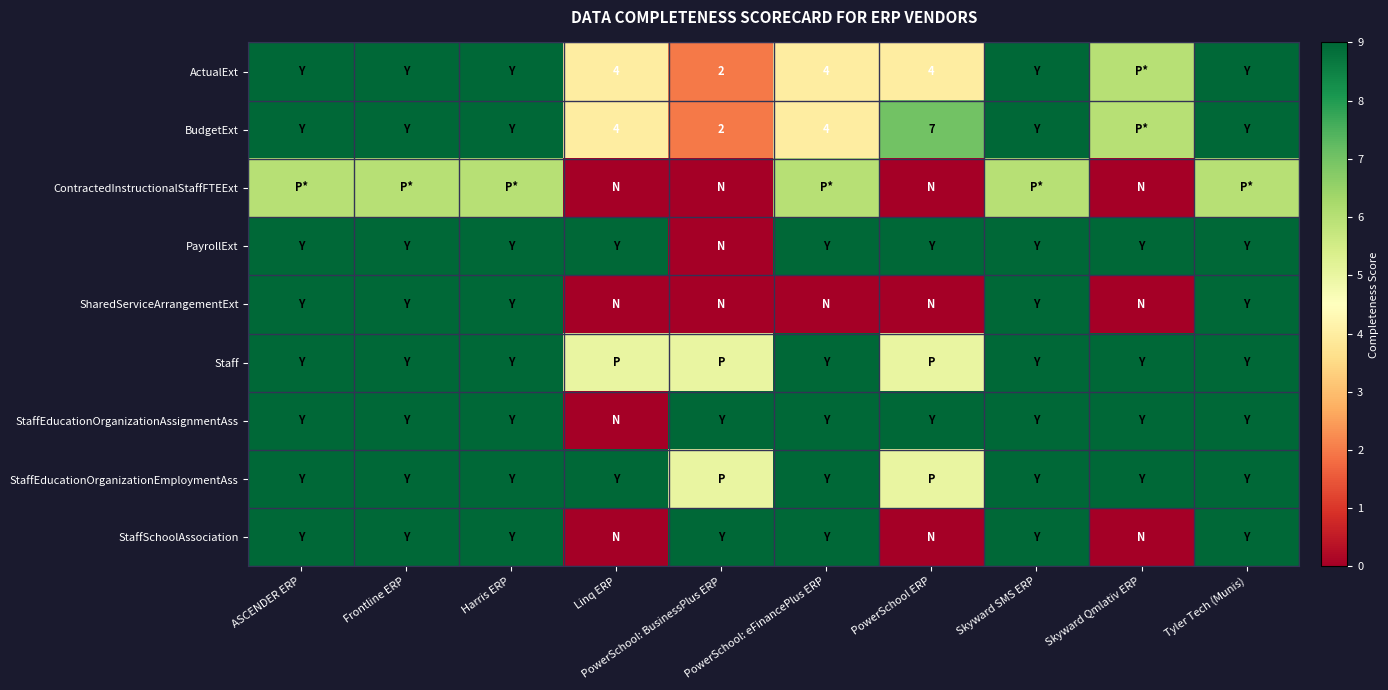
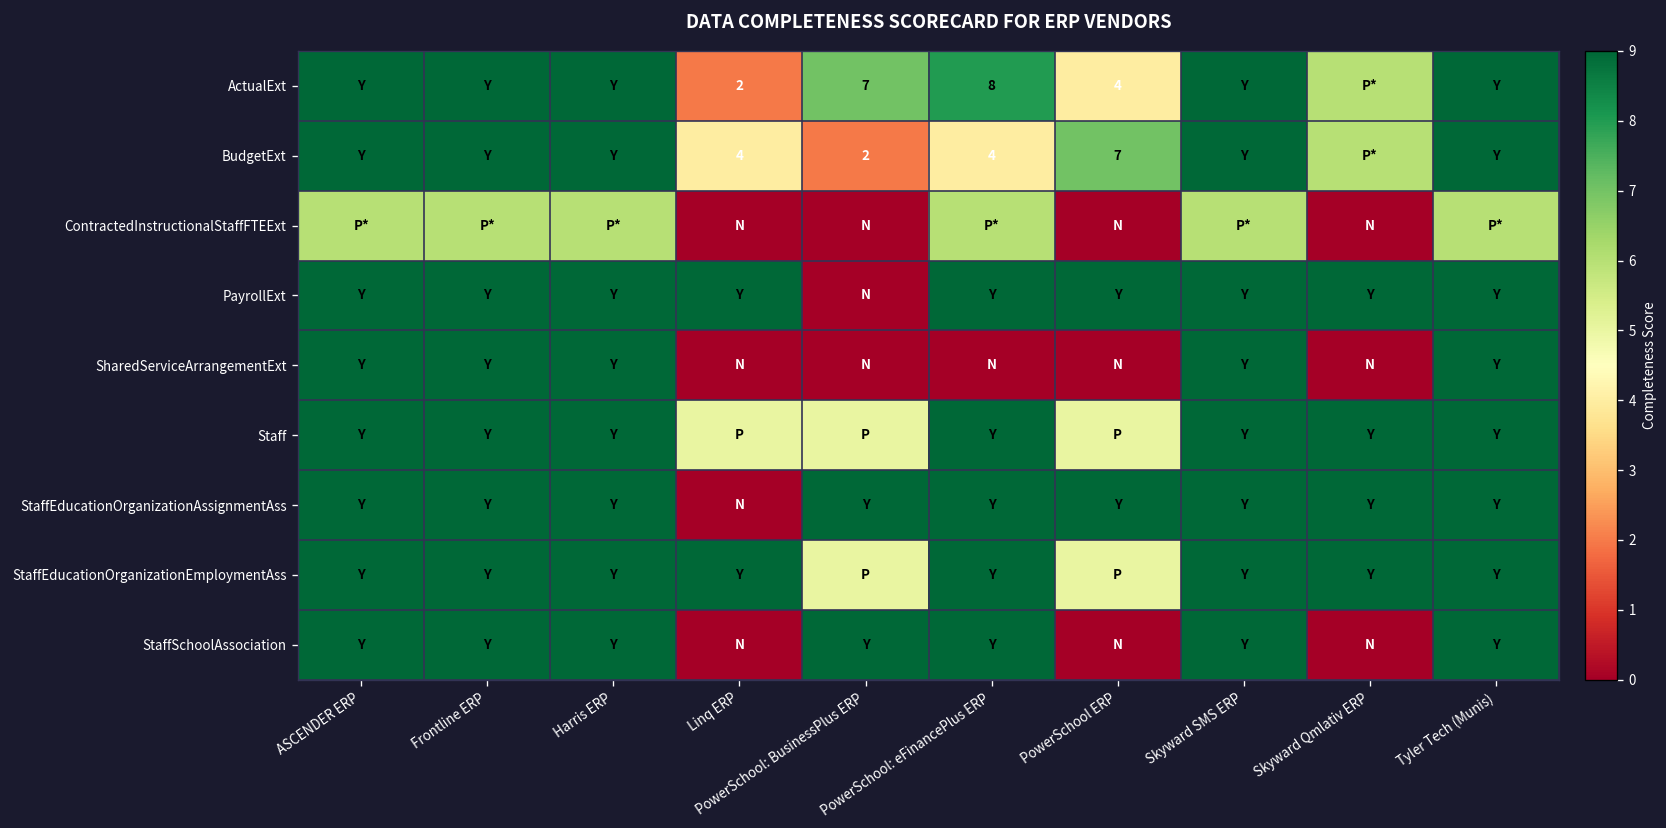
  {
    "ActualExt": {
-     "Linq ERP": 4,
-     "PowerSchool: BusinessPlus ERP": 2,
-     "PowerSchool: eFinancePlus ERP": 4,
+     "Linq ERP": 2,
+     "PowerSchool: BusinessPlus ERP": 7,
+     "PowerSchool: eFinancePlus ERP": 8,
      "PowerSchool ERP": 4
    },
    "BudgetExt": {
      "Linq ERP": 4,
      "PowerSchool: BusinessPlus ERP": 2,
      "PowerSchool: eFinancePlus ERP": 4,
      "PowerSchool ERP": 7
    }
  }
